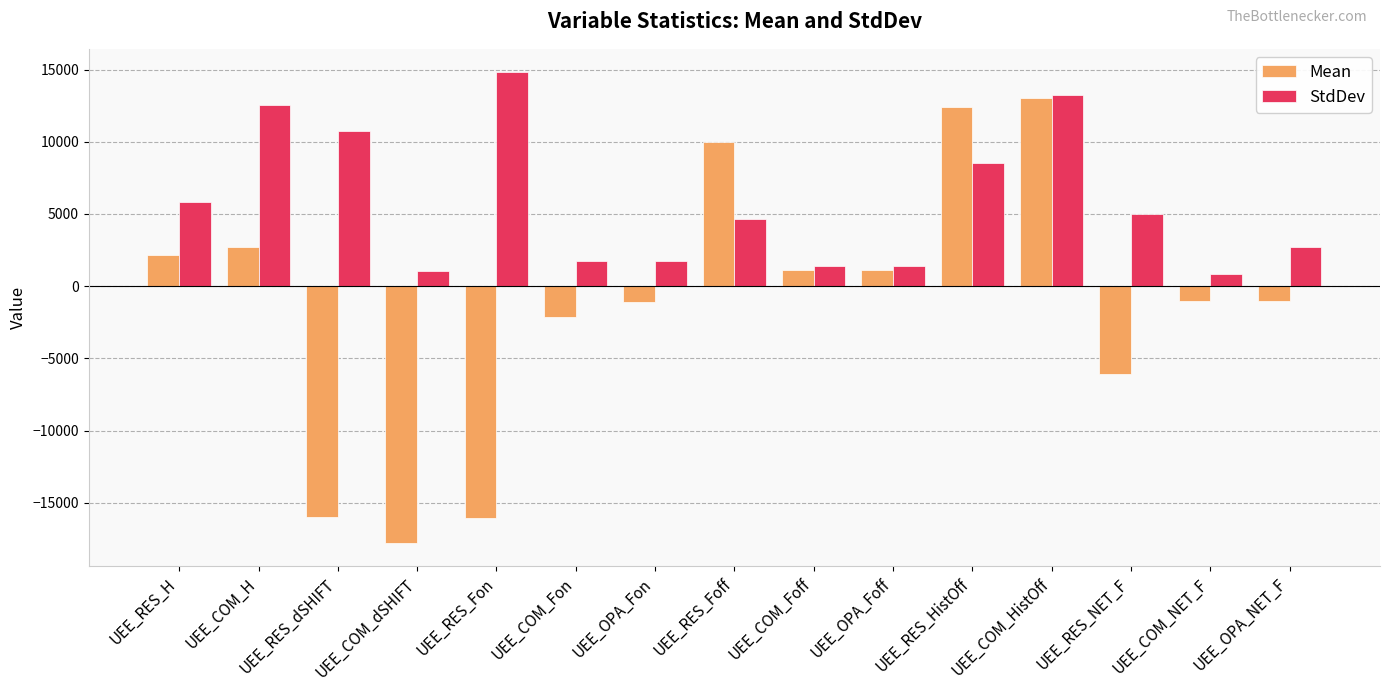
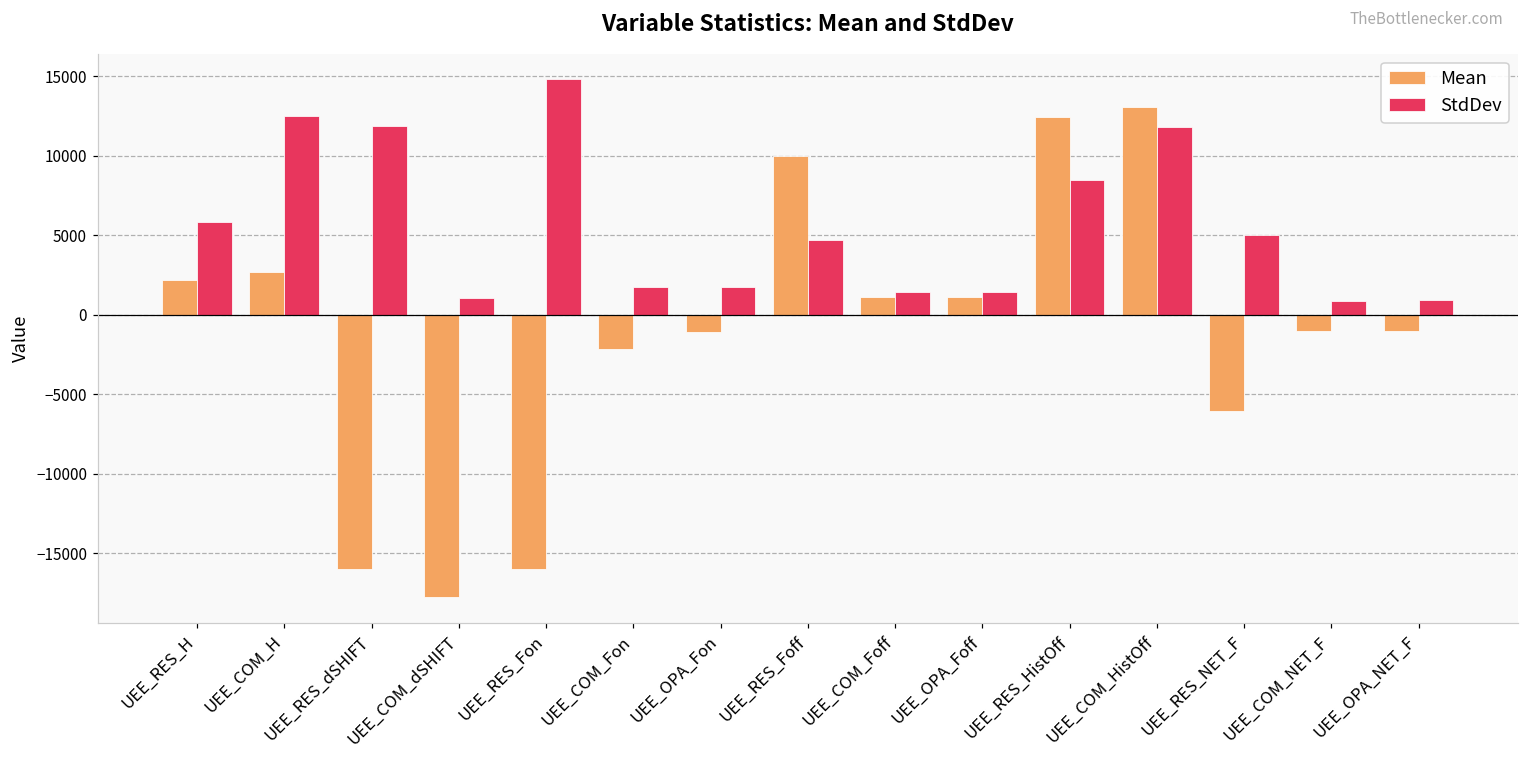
  {
    "Mean": {
      "UEE_RES_H": 2200,
      "UEE_COM_H": 2700,
      "UEE_RES_dSHIFT": -16000,
      "UEE_COM_dSHIFT": -17800,
      "UEE_RES_Fon": -16000,
      "UEE_COM_Fon": -2100,
      "UEE_OPA_Fon": -1100,
      "UEE_RES_Foff": 10000,
      "UEE_COM_Foff": 1100,
      "UEE_OPA_Foff": 1100,
      "UEE_RES_HistOff": 12400,
      "UEE_COM_HistOff": 13100,
      "UEE_RES_NET_F": -6100,
      "UEE_COM_NET_F": -1000,
      "UEE_OPA_NET_F": -1000
    },
    "StdDev": {
      "UEE_RES_H": 5900,
      "UEE_COM_H": 12500,
-     "UEE_RES_dSHIFT": 10700,
+     "UEE_RES_dSHIFT": 11900,
      "UEE_COM_dSHIFT": 1100,
      "UEE_RES_Fon": 14800,
      "UEE_COM_Fon": 1700,
      "UEE_OPA_Fon": 1800,
      "UEE_RES_Foff": 4700,
      "UEE_COM_Foff": 1400,
      "UEE_OPA_Foff": 1400,
      "UEE_RES_HistOff": 8500,
-     "UEE_COM_HistOff": 13200,
+     "UEE_COM_HistOff": 11800,
      "UEE_RES_NET_F": 5000,
      "UEE_COM_NET_F": 900,
-     "UEE_OPA_NET_F": 2700
+     "UEE_OPA_NET_F": 900
    }
  }
